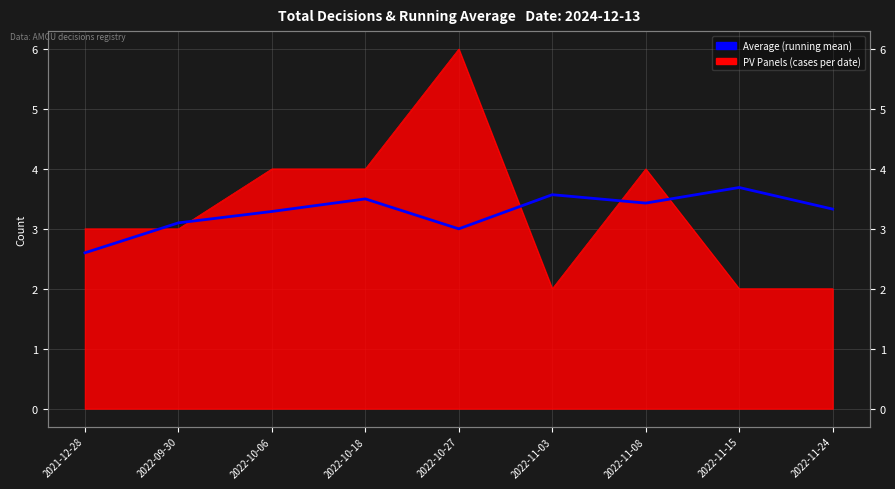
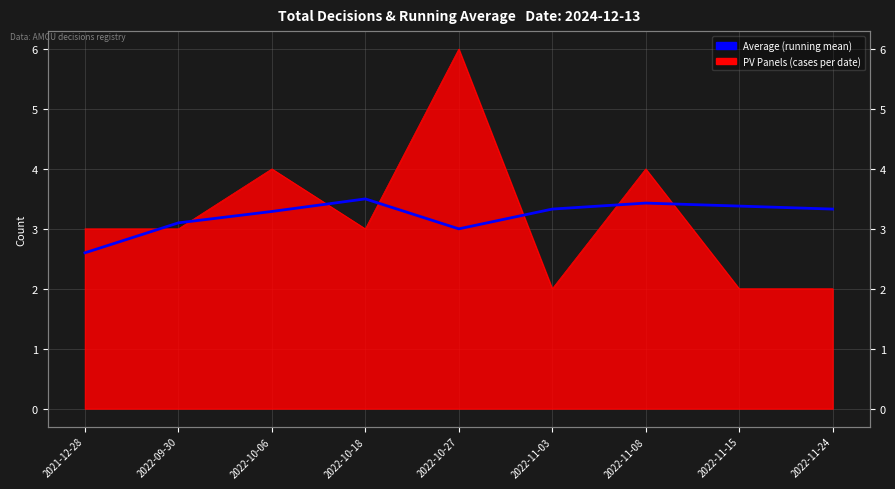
  {
    "PV Panels (cases per date)": {
      "2021-12-28": 3,
      "2022-09-30": 3,
      "2022-10-06": 4,
-     "2022-10-18": 4,
+     "2022-10-18": 3,
      "2022-10-27": 6,
      "2022-11-03": 2,
      "2022-11-08": 4,
      "2022-11-15": 2,
      "2022-11-24": 2
    },
    "Average (running mean)": {
      "2021-12-28": 2.6,
      "2022-09-30": 3.1,
      "2022-10-06": 3.3,
      "2022-10-18": 3.5,
      "2022-10-27": 3.0,
-     "2022-11-03": 3.6,
+     "2022-11-03": 3.3,
      "2022-11-08": 3.4,
-     "2022-11-15": 3.7,
+     "2022-11-15": 3.4,
      "2022-11-24": 3.3
    }
  }
